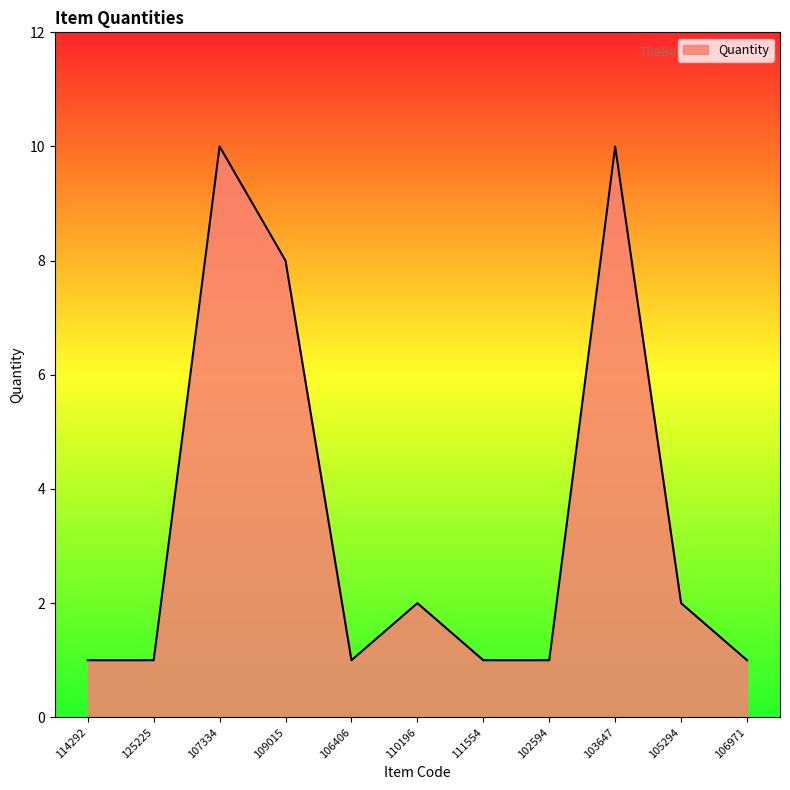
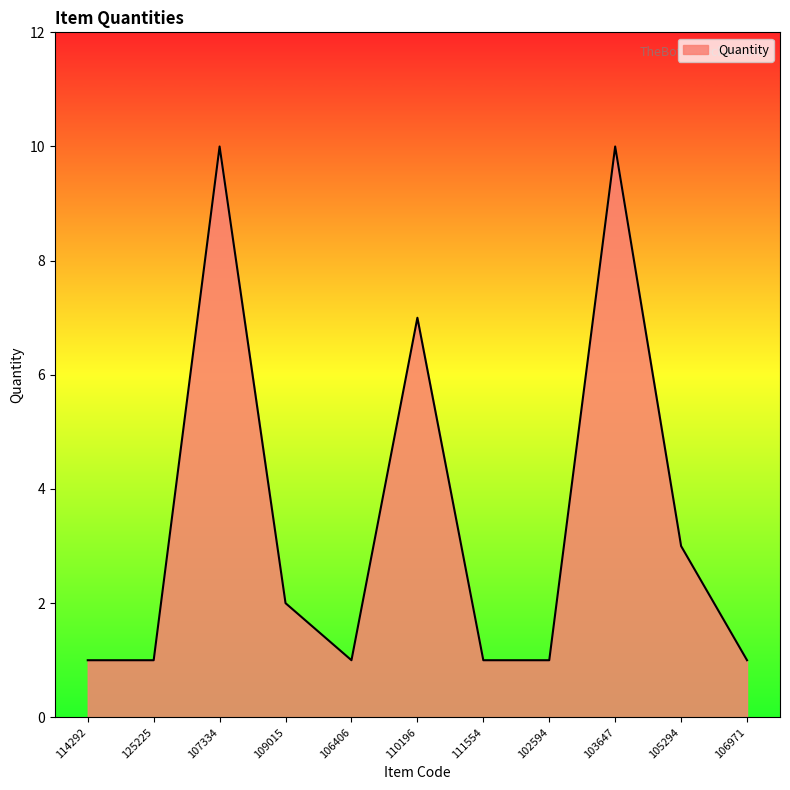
  {
    "114292": 1,
    "125225": 1,
    "107334": 10,
-   "109015": 8,
+   "109015": 2,
    "106406": 1,
-   "110196": 2,
+   "110196": 7,
    "111554": 1,
    "102594": 1,
    "103647": 10,
-   "105294": 2,
+   "105294": 3,
    "106971": 1
  }
